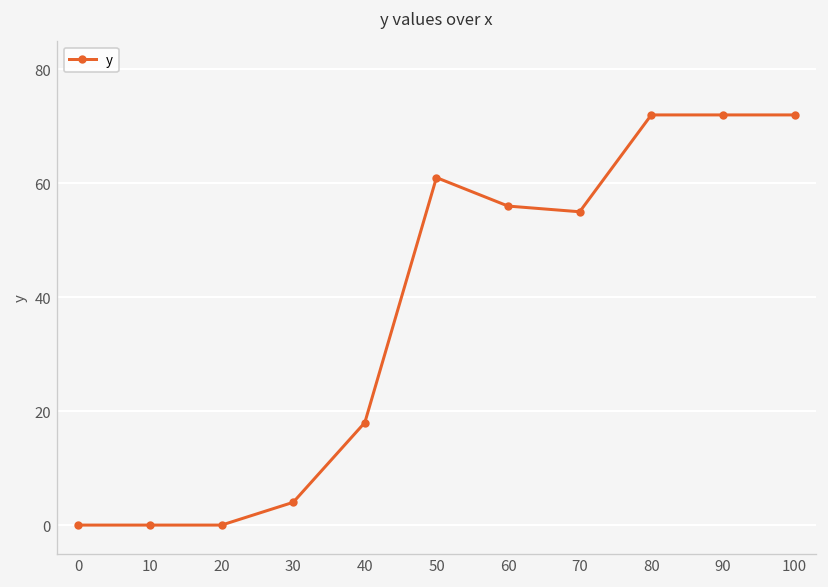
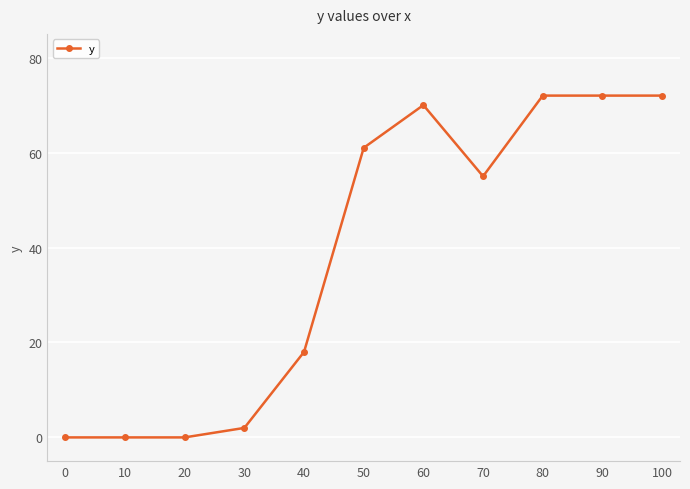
  {
    "0": 0,
    "10": 0,
    "20": 0,
-   "30": 4,
+   "30": 2,
    "40": 18,
    "50": 61,
-   "60": 56,
+   "60": 70,
    "70": 55,
    "80": 72,
    "90": 72,
    "100": 72
  }
